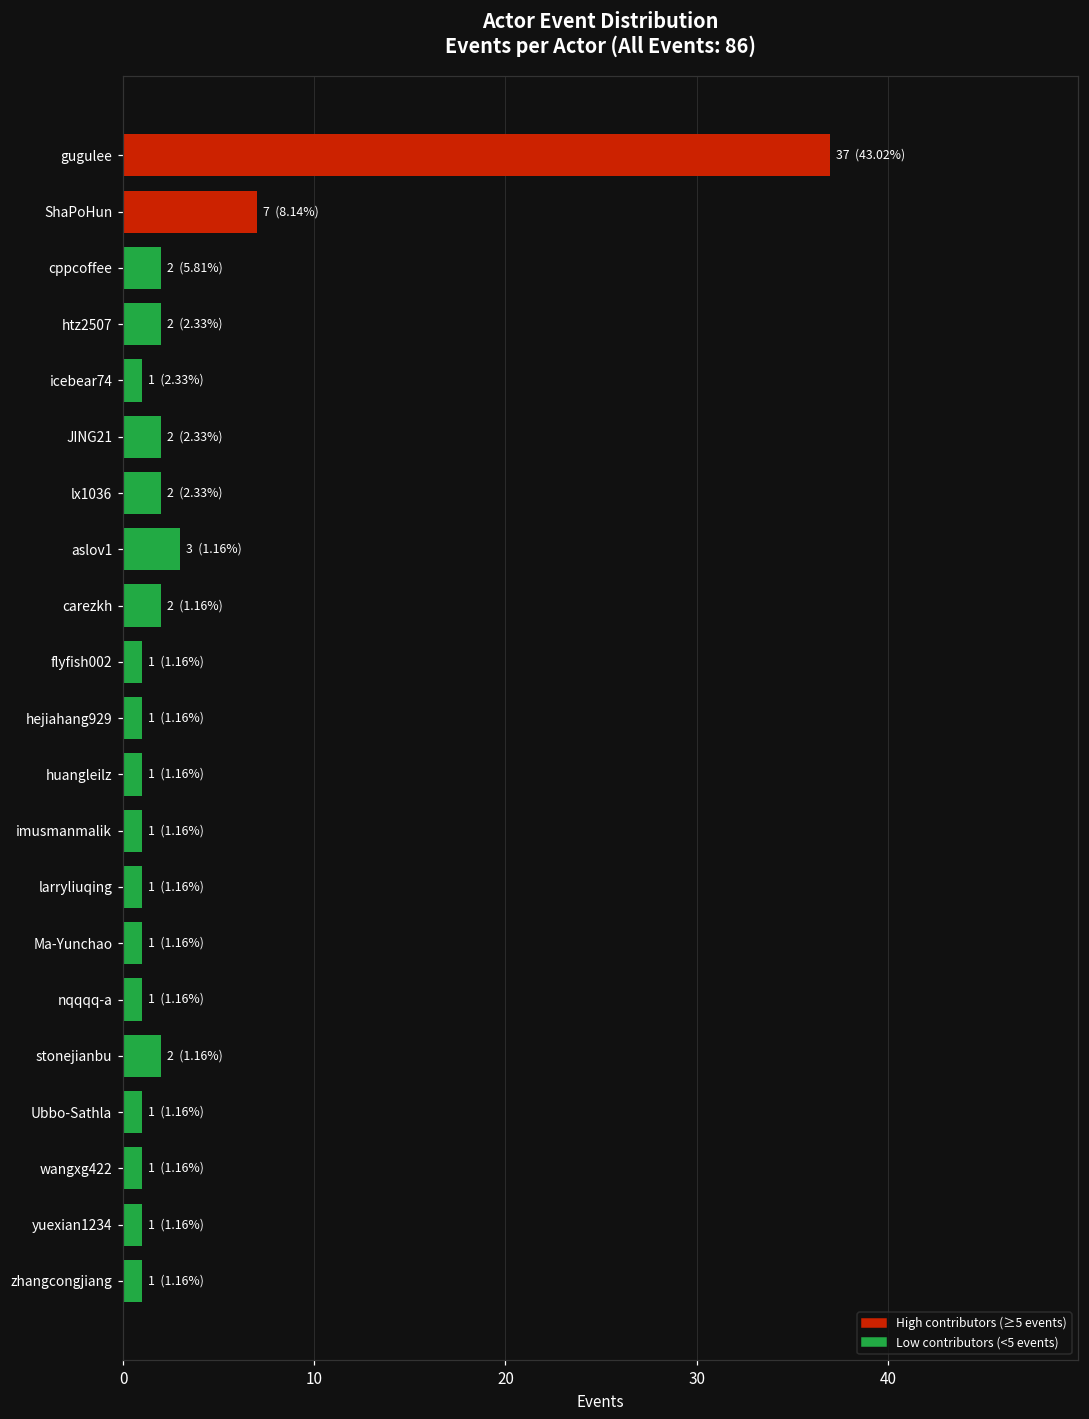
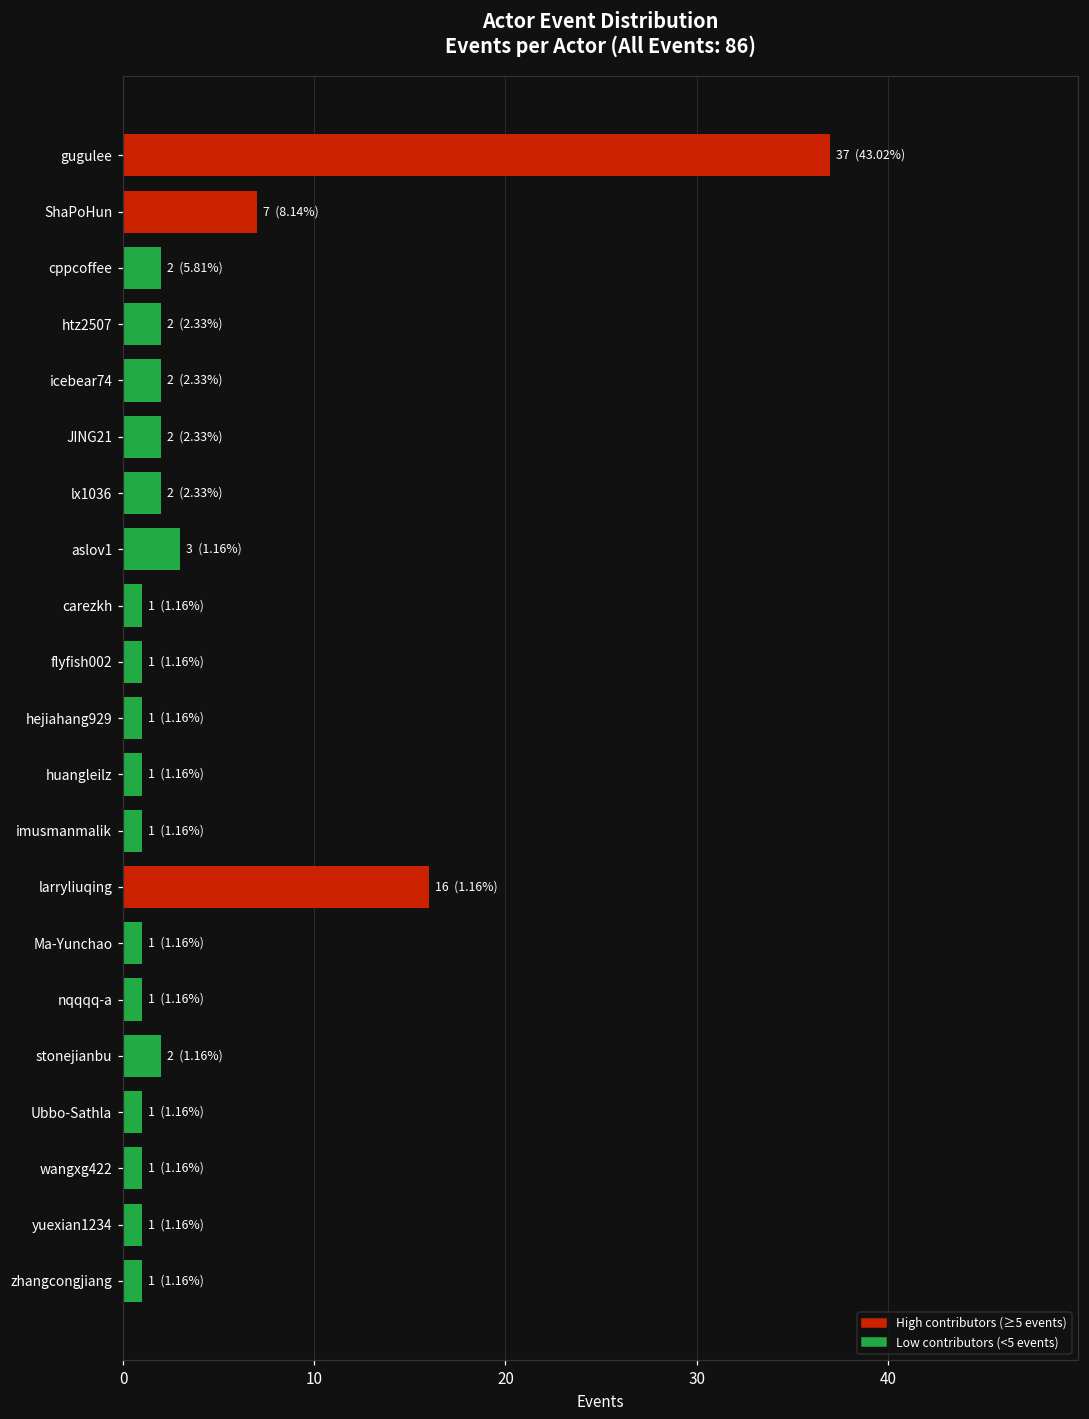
  {
    "gugulee": 37,
    "ShaPoHun": 7,
    "cppcoffee": 2,
    "htz2507": 2,
-   "icebear74": 1,
+   "icebear74": 2,
    "JING21": 2,
    "lx1036": 2,
    "aslov1": 3,
-   "carezkh": 2,
+   "carezkh": 1,
    "flyfish002": 1,
    "hejiahang929": 1,
    "huangleilz": 1,
    "imusmanmalik": 1,
-   "larryliuqing": 1,
+   "larryliuqing": 16,
    "Ma-Yunchao": 1,
    "nqqqq-a": 1,
    "stonejianbu": 2,
    "Ubbo-Sathla": 1,
    "wangxg422": 1,
    "yuexian1234": 1,
    "zhangcongjiang": 1
  }
